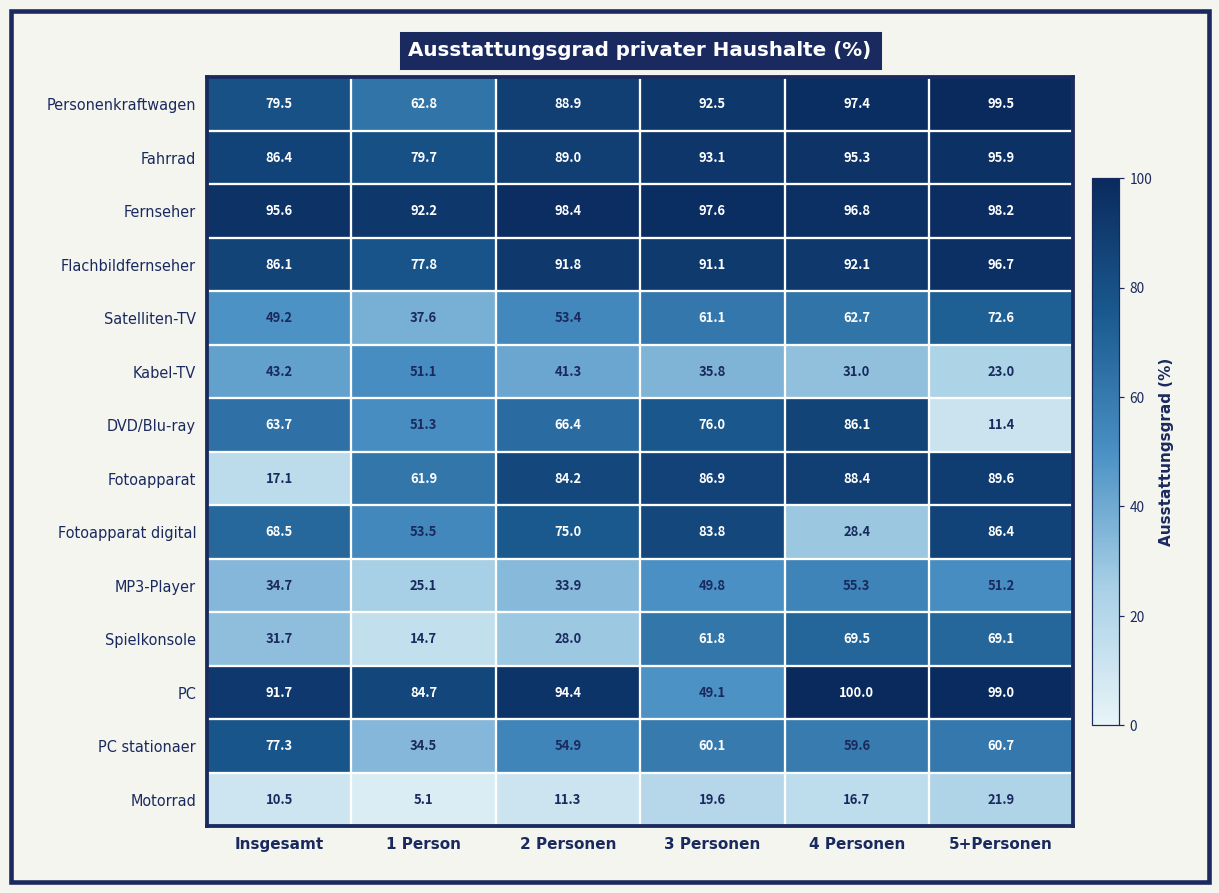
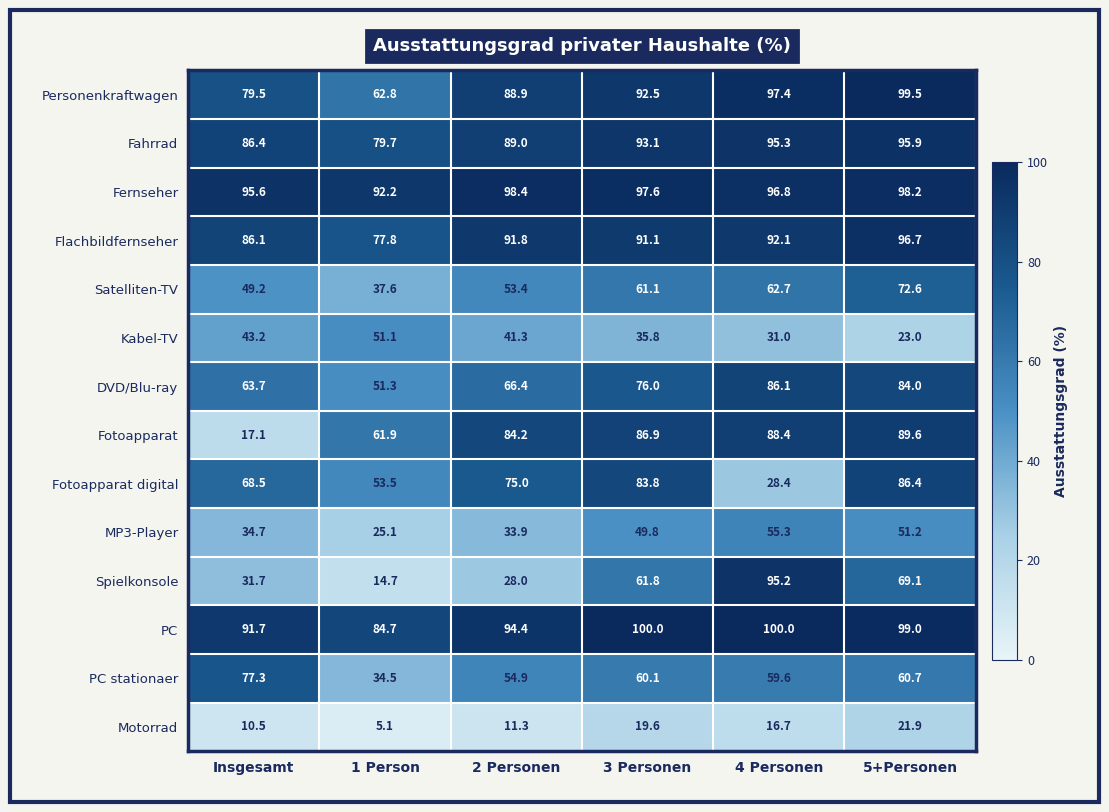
  {
    "Personenkraftwagen": {
      "Insgesamt": 79.5,
      "1 Person": 62.8,
      "2 Personen": 88.9,
      "3 Personen": 92.5,
      "4 Personen": 97.4,
      "5+Personen": 99.5
    },
    "Fahrrad": {
      "Insgesamt": 86.4,
      "1 Person": 79.7,
      "2 Personen": 89.0,
      "3 Personen": 93.1,
      "4 Personen": 95.3,
      "5+Personen": 95.9
    },
    "Fernseher": {
      "Insgesamt": 95.6,
      "1 Person": 92.2,
      "2 Personen": 98.4,
      "3 Personen": 97.6,
      "4 Personen": 96.8,
      "5+Personen": 98.2
    },
    "Flachbildfernseher": {
      "Insgesamt": 86.1,
      "1 Person": 77.8,
      "2 Personen": 91.8,
      "3 Personen": 91.1,
      "4 Personen": 92.1,
      "5+Personen": 96.7
    },
    "Satelliten-TV": {
      "Insgesamt": 49.2,
      "1 Person": 37.6,
      "2 Personen": 53.4,
      "3 Personen": 61.1,
      "4 Personen": 62.7,
      "5+Personen": 72.6
    },
    "Kabel-TV": {
      "Insgesamt": 43.2,
      "1 Person": 51.1,
      "2 Personen": 41.3,
      "3 Personen": 35.8,
      "4 Personen": 31.0,
      "5+Personen": 23.0
    },
    "DVD/Blu-ray": {
      "Insgesamt": 63.7,
      "1 Person": 51.3,
      "2 Personen": 66.4,
      "3 Personen": 76.0,
      "4 Personen": 86.1,
-     "5+Personen": 11.4
+     "5+Personen": 84.0
    },
    "Fotoapparat": {
      "Insgesamt": 17.1,
      "1 Person": 61.9,
      "2 Personen": 84.2,
      "3 Personen": 86.9,
      "4 Personen": 88.4,
      "5+Personen": 89.6
    },
    "Fotoapparat digital": {
      "Insgesamt": 68.5,
      "1 Person": 53.5,
      "2 Personen": 75.0,
      "3 Personen": 83.8,
      "4 Personen": 28.4,
      "5+Personen": 86.4
    },
    "MP3-Player": {
      "Insgesamt": 34.7,
      "1 Person": 25.1,
      "2 Personen": 33.9,
      "3 Personen": 49.8,
      "4 Personen": 55.3,
      "5+Personen": 51.2
    },
    "Spielkonsole": {
      "Insgesamt": 31.7,
      "1 Person": 14.7,
      "2 Personen": 28.0,
      "3 Personen": 61.8,
-     "4 Personen": 69.5,
+     "4 Personen": 95.2,
      "5+Personen": 69.1
    },
    "PC": {
      "Insgesamt": 91.7,
      "1 Person": 84.7,
      "2 Personen": 94.4,
-     "3 Personen": 49.1,
+     "3 Personen": 100.0,
      "4 Personen": 100.0,
      "5+Personen": 99.0
    },
    "PC stationaer": {
      "Insgesamt": 77.3,
      "1 Person": 34.5,
      "2 Personen": 54.9,
      "3 Personen": 60.1,
      "4 Personen": 59.6,
      "5+Personen": 60.7
    },
    "Motorrad": {
      "Insgesamt": 10.5,
      "1 Person": 5.1,
      "2 Personen": 11.3,
      "3 Personen": 19.6,
      "4 Personen": 16.7,
      "5+Personen": 21.9
    }
  }
